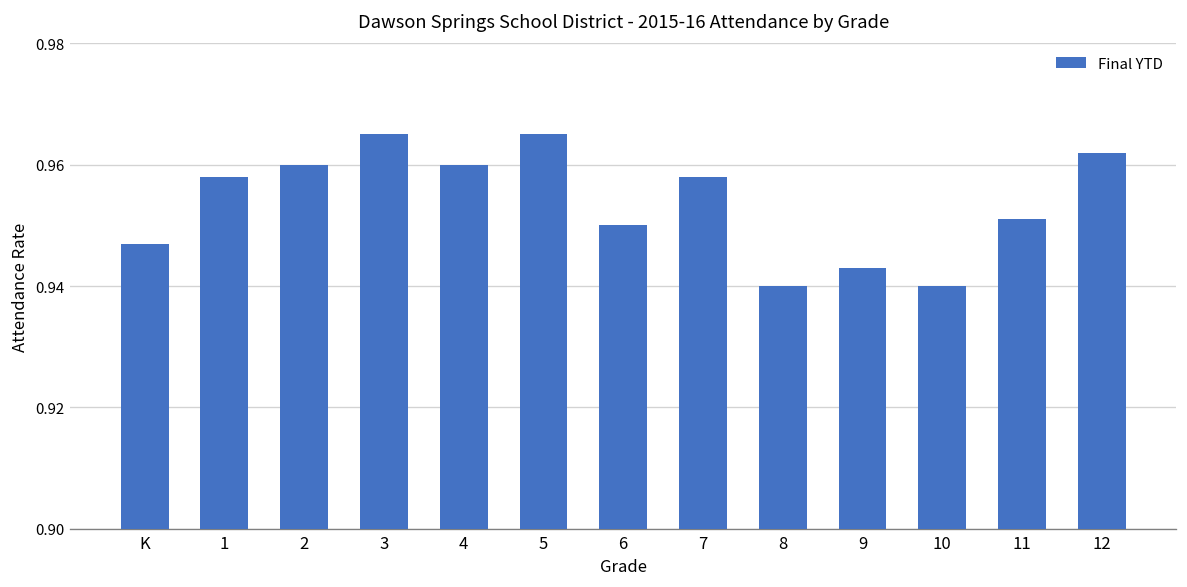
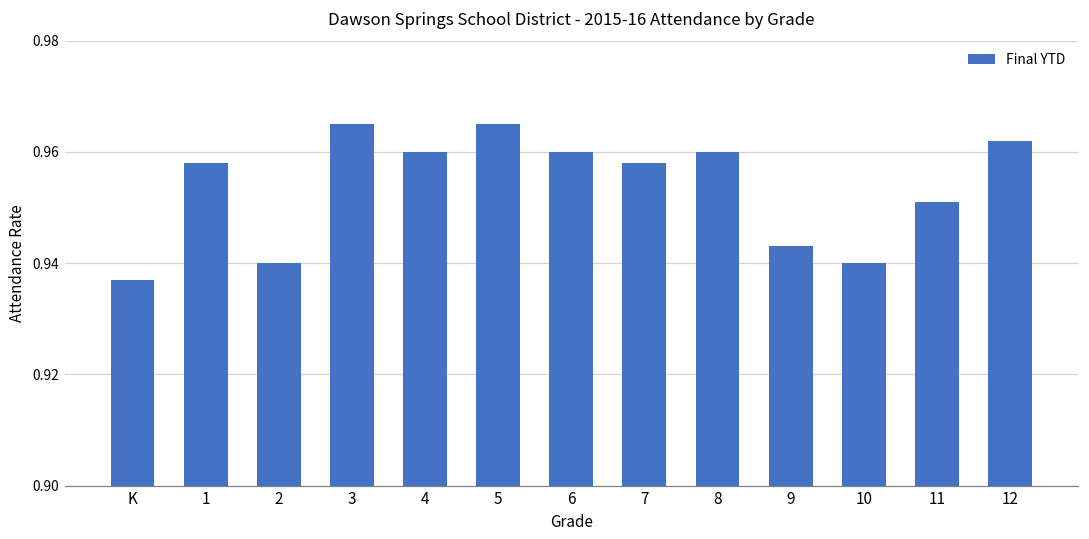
  {
-   "K": 0.947,
+   "K": 0.937,
    "1": 0.958,
-   "2": 0.96,
+   "2": 0.94,
    "3": 0.965,
    "4": 0.960,
    "5": 0.965,
-   "6": 0.95,
+   "6": 0.96,
    "7": 0.958,
-   "8": 0.94,
+   "8": 0.96,
    "9": 0.943,
    "10": 0.940,
    "11": 0.951,
    "12": 0.962
  }
